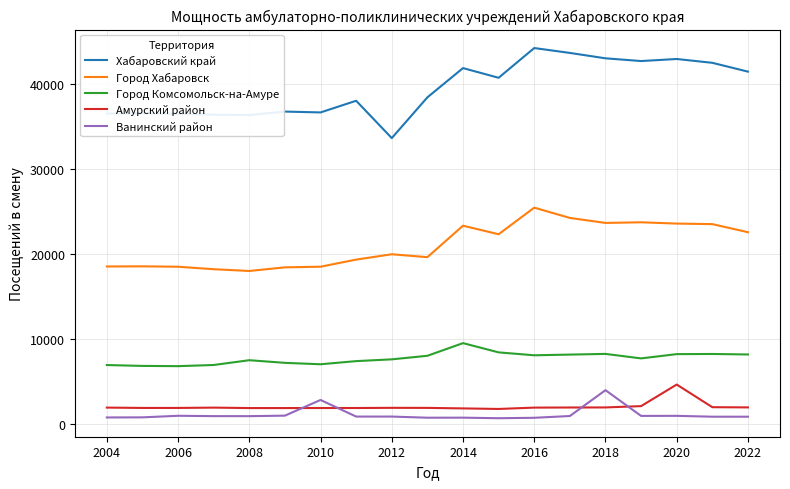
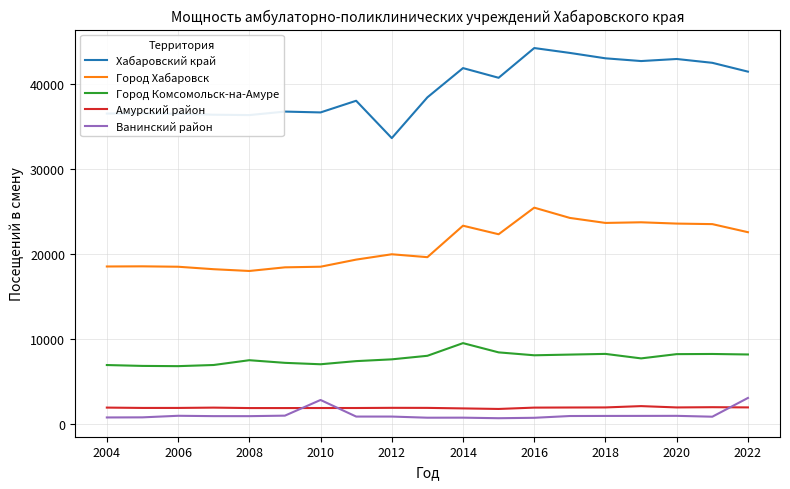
  {
    "Хабаровский край": {
      "2010": 37000,
      "2012": 34000,
      "2014": 42000,
      "2016": 44000,
      "2018": 43000,
      "2020": 43000,
      "2022": 41000
    },
    "Город Хабаровск": {
      "2004": 19000,
      "2006": 18000,
      "2008": 18000,
      "2010": 18000,
      "2012": 20000,
      "2014": 23000,
      "2016": 25000,
      "2018": 24000,
      "2020": 24000,
      "2022": 23000
    },
    "Город Комсомольск-на-Амуре": {
      "2004": 7000,
      "2006": 7000,
      "2008": 7000,
      "2010": 7000,
      "2012": 8000,
      "2014": 9000,
      "2016": 8000,
      "2018": 8000,
      "2020": 8000,
      "2022": 8000
    },
    "Амурский район": {
      "2004": 2000,
      "2006": 2000,
      "2008": 2000,
      "2010": 2000,
      "2012": 2000,
      "2014": 2000,
      "2016": 2000,
      "2018": 2000,
-     "2020": 5000,
+     "2020": 2000,
      "2022": 2000
    },
    "Ванинский район": {
      "2004": 1000,
      "2006": 1000,
      "2008": 1000,
      "2010": 3000,
      "2012": 1000,
      "2014": 1000,
      "2016": 1000,
-     "2018": 4000,
+     "2018": 1000,
      "2020": 1000,
-     "2022": 1000
+     "2022": 3000
    }
  }
